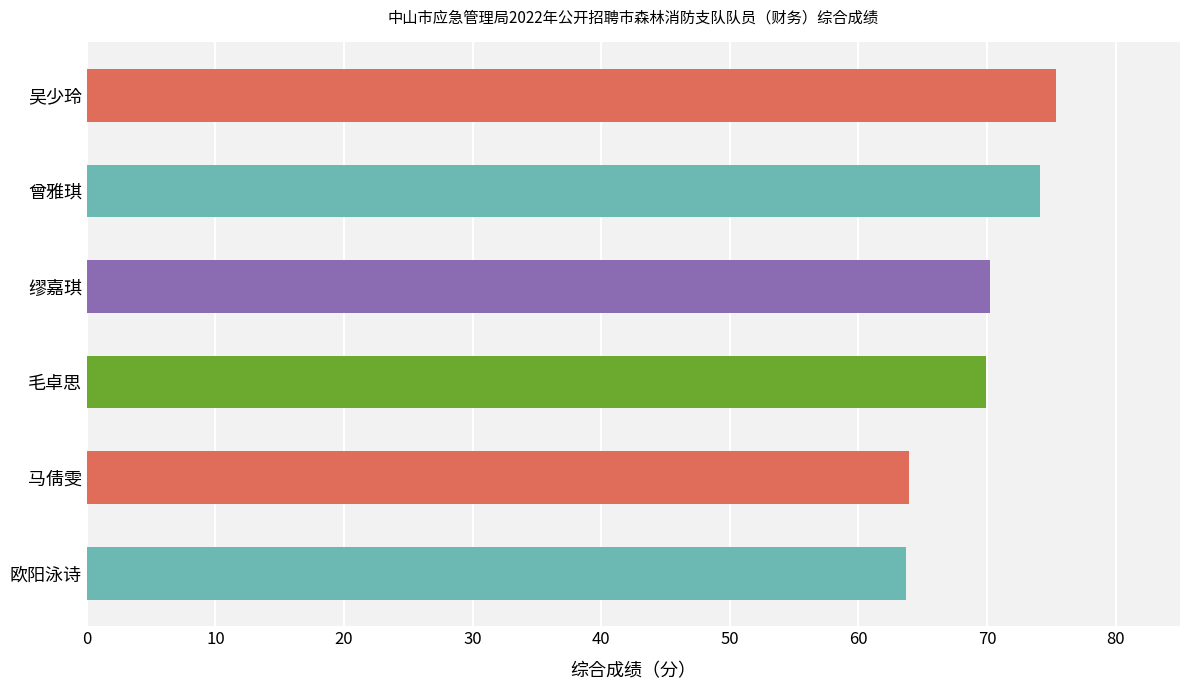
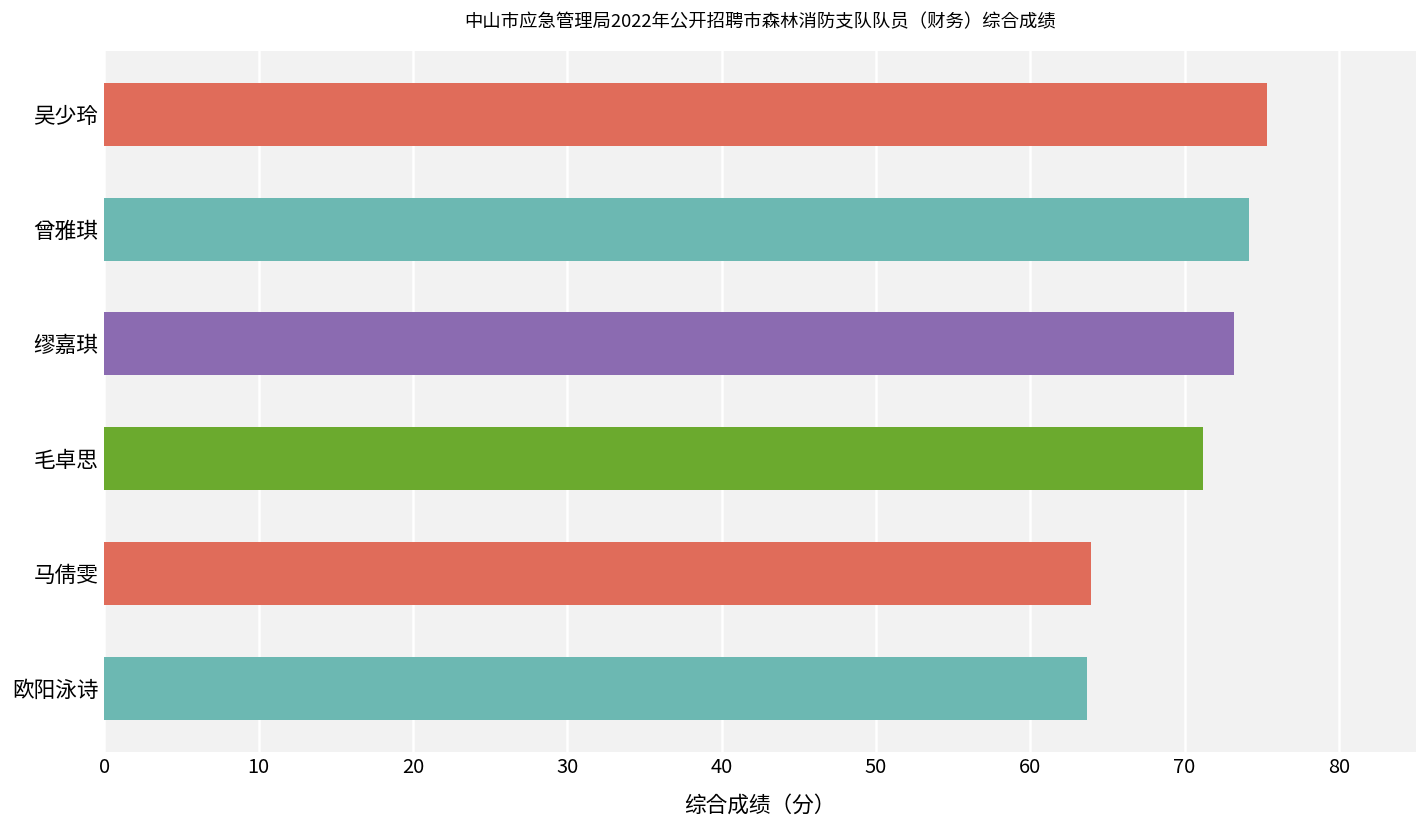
  {
    "吴少玲": 75.3,
    "曾雅琪": 74.2,
-   "缪嘉琪": 70.2,
-   "毛卓思": 69.9,
+   "缪嘉琪": 73.2,
+   "毛卓思": 71.2,
    "马倩雯": 63.9,
    "欧阳泳诗": 63.7
  }
